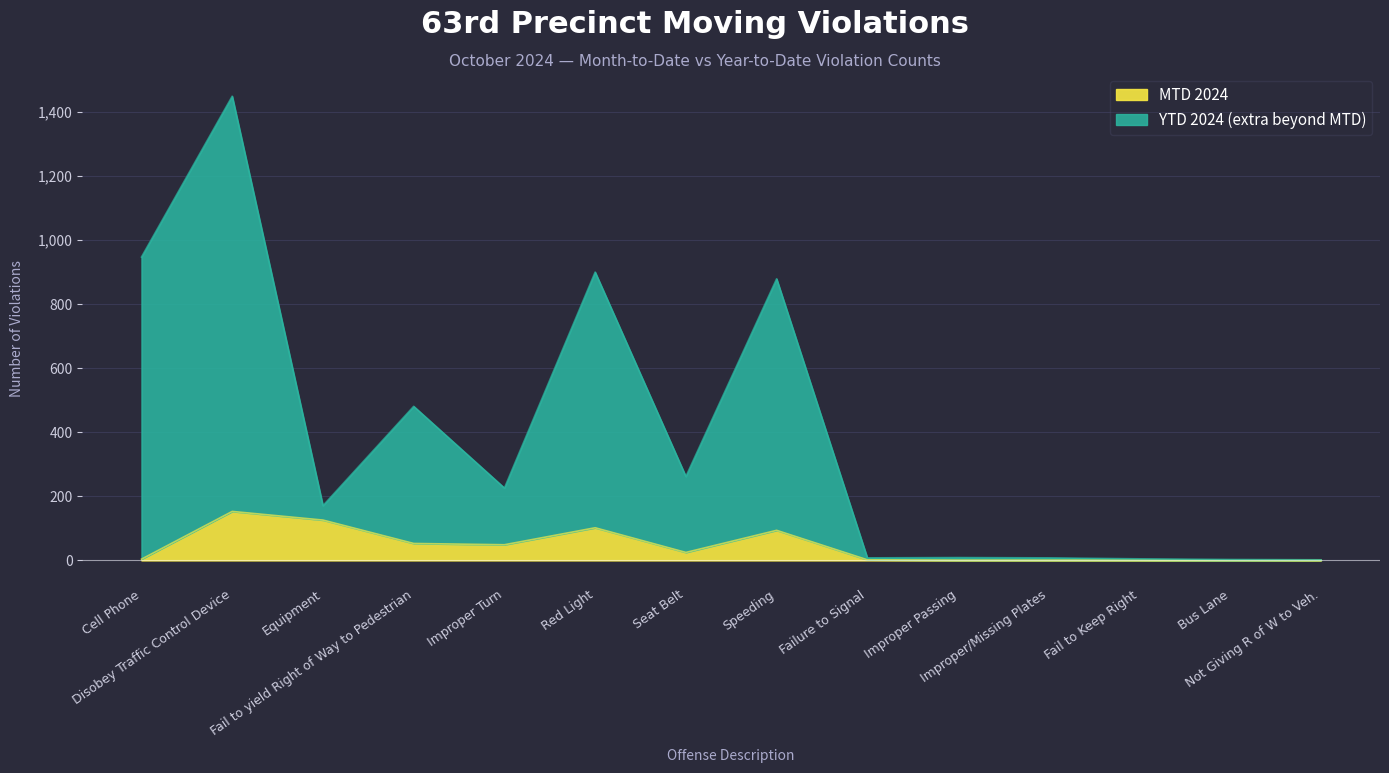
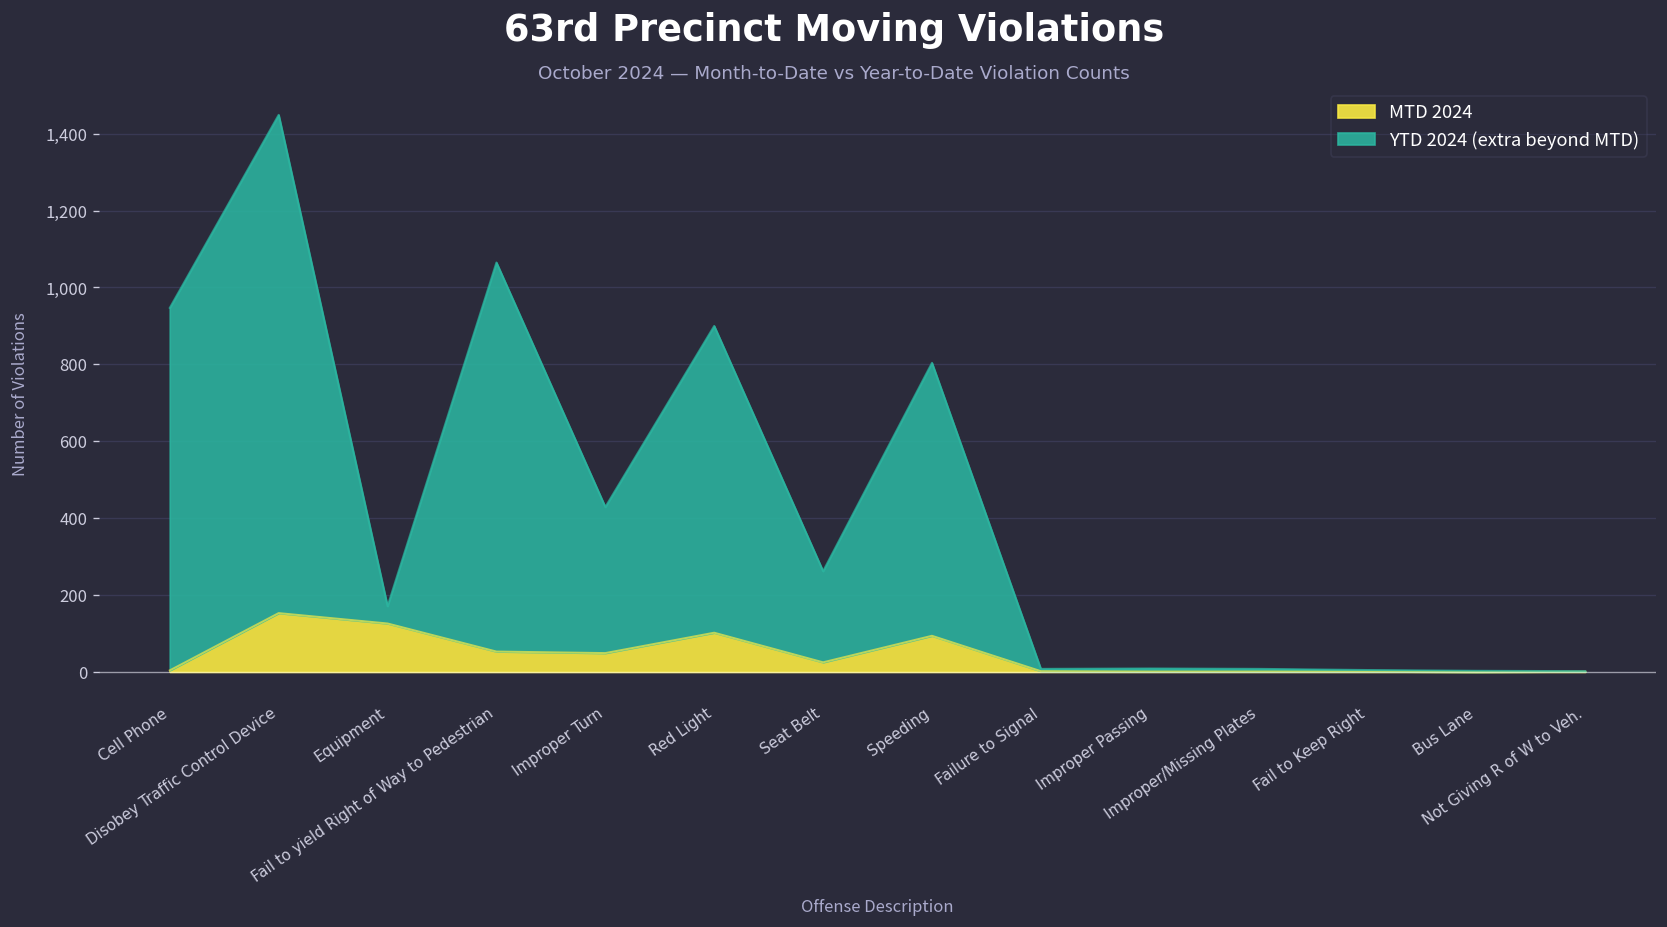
  {
    "MTD 2024": {
      "Cell Phone": "0",
      "Disobey Traffic Control Device": "150",
      "Equipment": "130",
      "Fail to yield Right of Way to Pedestrian": "50",
      "Improper Turn": "50",
      "Red Light": "100",
      "Seat Belt": "30",
      "Speeding": "90"
    },
    "YTD 2024 (extra beyond MTD)": {
      "Cell Phone": "950",
      "Disobey Traffic Control Device": "1,450",
      "Equipment": "170",
-     "Fail to yield Right of Way to Pedestrian": "480",
-     "Improper Turn": "230",
+     "Fail to yield Right of Way to Pedestrian": "1,070",
+     "Improper Turn": "430",
      "Red Light": "900",
      "Seat Belt": "260",
-     "Speeding": "880"
+     "Speeding": "800"
    }
  }
